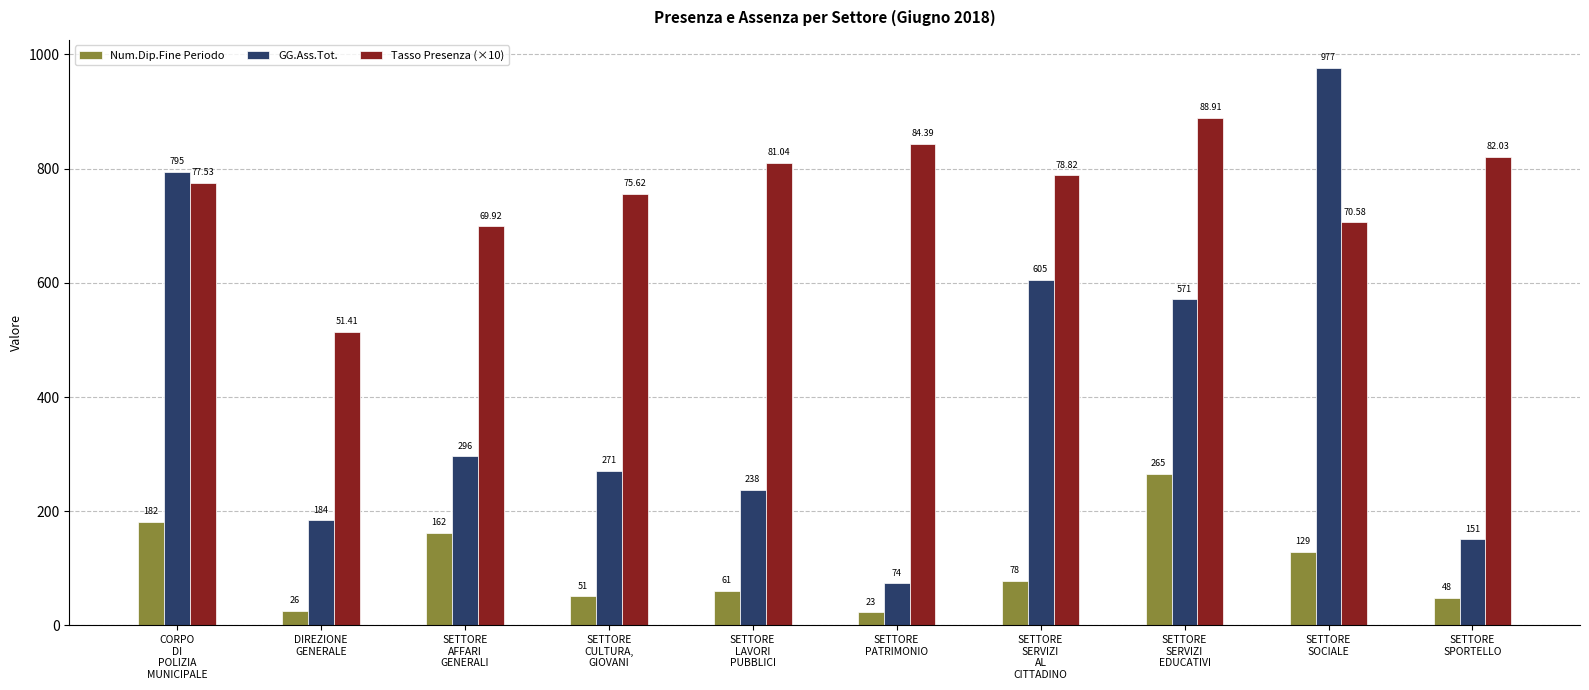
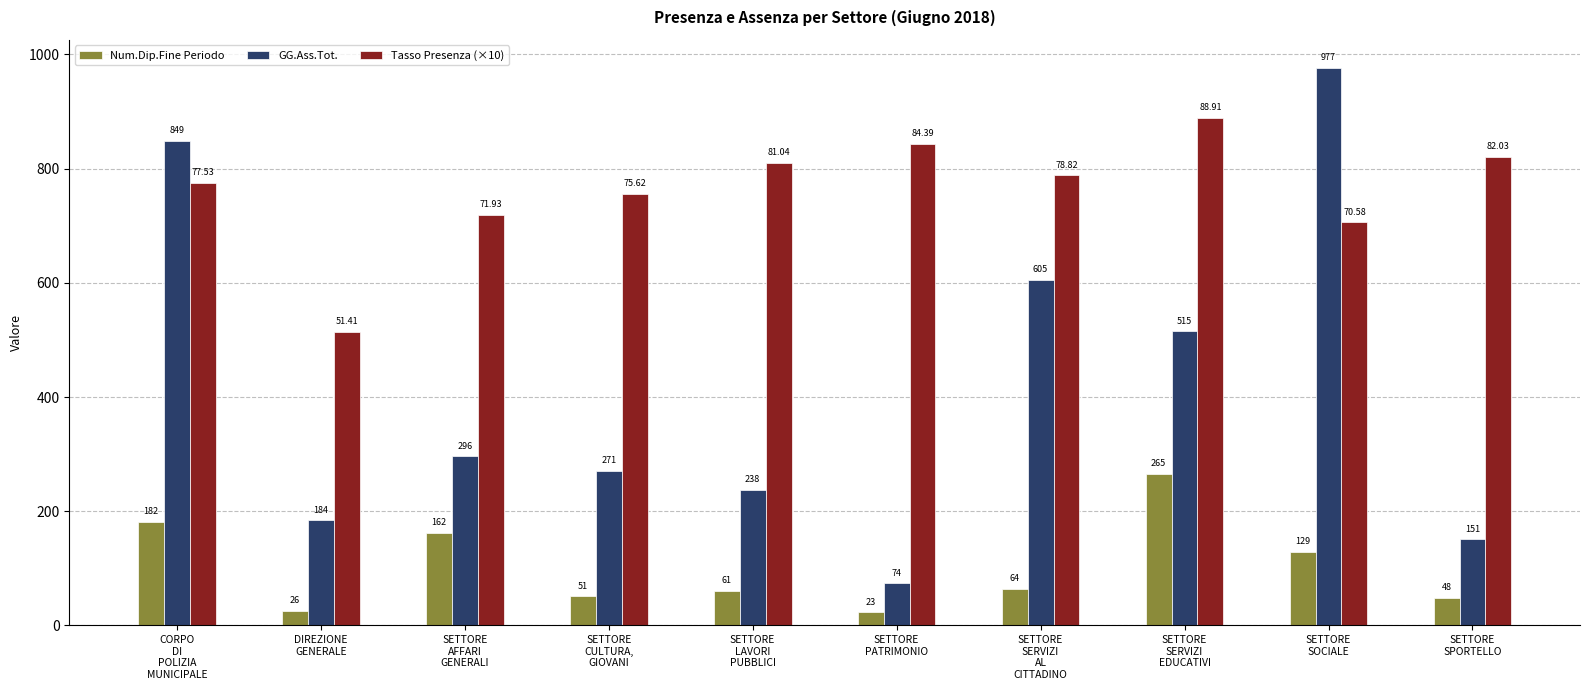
  {
    "Num.Dip.Fine Periodo": {
      "CORPO DI POLIZIA MUNICIPALE": 182,
      "DIREZIONE GENERALE": 26,
      "SETTORE AFFARI GENERALI": 162,
      "SETTORE CULTURA, GIOVANI": 51,
      "SETTORE LAVORI PUBBLICI": 61,
      "SETTORE PATRIMONIO": 23,
-     "SETTORE SERVIZI AL CITTADINO": 78,
+     "SETTORE SERVIZI AL CITTADINO": 64,
      "SETTORE SERVIZI EDUCATIVI": 265,
      "SETTORE SOCIALE": 129,
      "SETTORE SPORTELLO": 48
    },
    "GG.Ass.Tot.": {
-     "CORPO DI POLIZIA MUNICIPALE": 795,
+     "CORPO DI POLIZIA MUNICIPALE": 849,
      "DIREZIONE GENERALE": 184,
      "SETTORE AFFARI GENERALI": 296,
      "SETTORE CULTURA, GIOVANI": 271,
      "SETTORE LAVORI PUBBLICI": 238,
      "SETTORE PATRIMONIO": 74,
      "SETTORE SERVIZI AL CITTADINO": 605,
-     "SETTORE SERVIZI EDUCATIVI": 571,
+     "SETTORE SERVIZI EDUCATIVI": 515,
      "SETTORE SOCIALE": 977,
      "SETTORE SPORTELLO": 151
    },
    "Tasso Presenza (×10)": {
-     "SETTORE AFFARI GENERALI": 69.92
+     "SETTORE AFFARI GENERALI": 71.93
    }
  }
